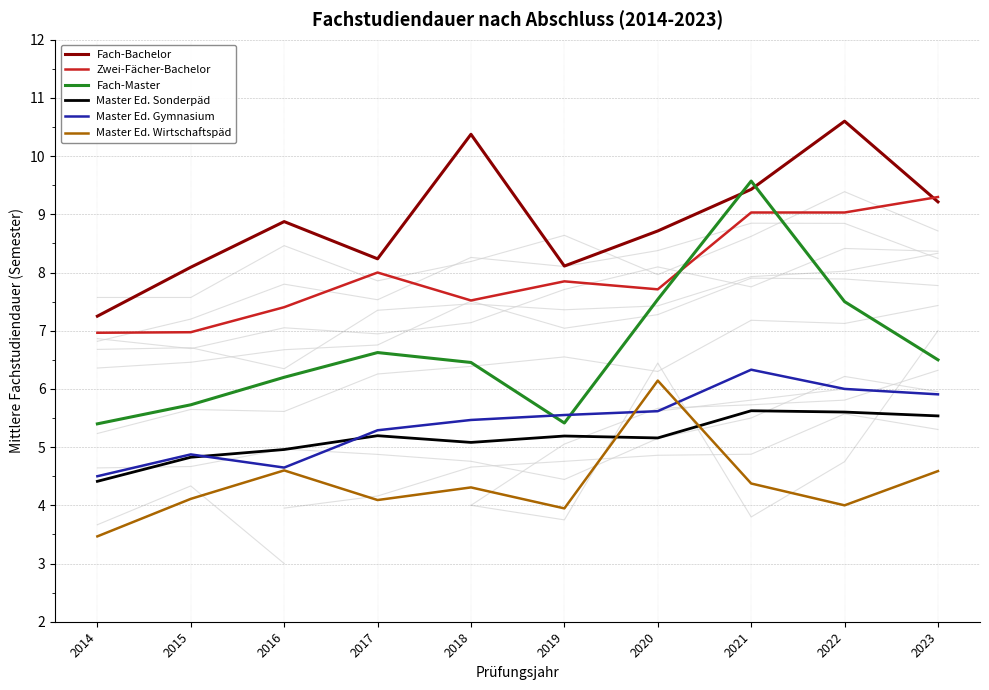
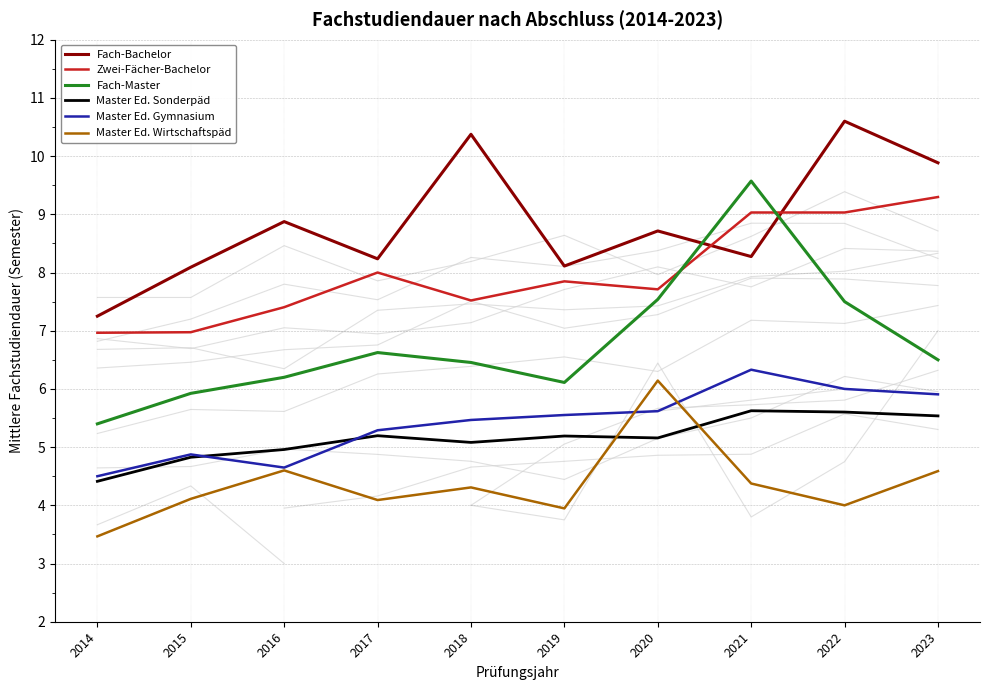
  {
    "Master Ed. Wirtschaftspäd": {
      "2014": 3.5,
      "2015": 4.1,
      "2016": 4.6,
      "2017": 4.1,
      "2018": 4.3,
      "2019": 3.9,
      "2020": 6.1,
      "2021": 4.4,
      "2022": 4.0,
      "2023": 4.6
    },
    "Fach-Bachelor": {
      "2014": 7.3,
      "2015": 8.1,
      "2016": 8.9,
      "2017": 8.2,
      "2018": 10.4,
      "2020": 8.7,
-     "2021": 9.4,
+     "2021": 8.3,
      "2022": 10.6,
-     "2023": 9.2
+     "2023": 9.9
    },
    "Zwei-Fächer-Bachelor": {
      "2014": 7.0,
      "2015": 7.0,
      "2016": 7.4,
      "2017": 8.0,
      "2019": 7.8,
      "2020": 7.7,
      "2021": 9.0,
      "2022": 9.0,
      "2023": 9.3
    },
    "Fach-Master": {
      "2014": 5.4,
-     "2015": 5.7,
+     "2015": 5.9,
      "2016": 6.2,
      "2017": 6.6,
      "2018": 6.5,
-     "2019": 5.4,
+     "2019": 6.1,
      "2020": 7.5,
      "2021": 9.6,
      "2022": 7.5,
      "2023": 6.5
    },
    "Master Ed. Sonderpäd": {
      "2014": 4.4,
      "2015": 4.8,
      "2017": 5.2,
      "2018": 5.1,
      "2019": 5.2,
      "2021": 5.6,
      "2023": 5.5
    },
    "Master Ed. Gymnasium": {
      "2021": 6.3
    }
  }
